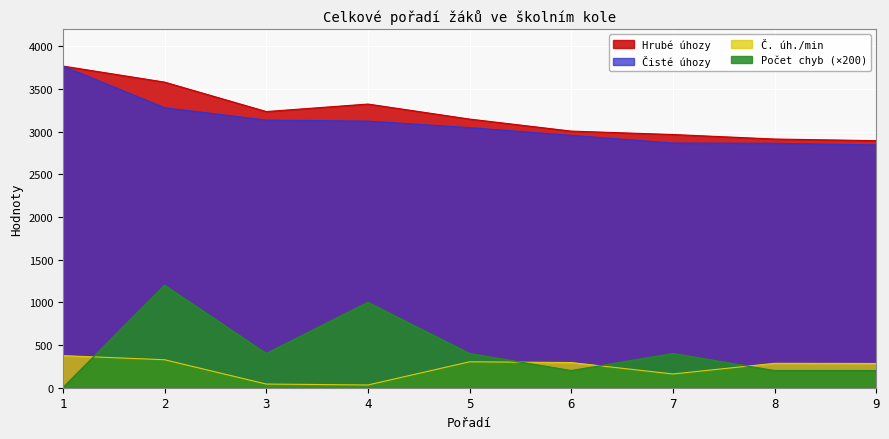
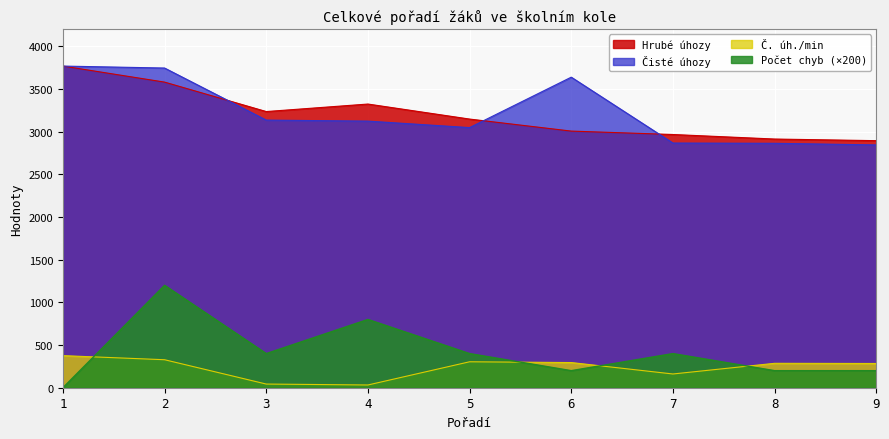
  {
    "Hrubé úhozy": {
      "2": 3600,
      "3": 3200,
      "4": 3300,
      "5": 3100,
      "6": 3000,
      "7": 3000,
      "8": 2900,
      "9": 2900
    },
    "Čisté úhozy": {
-     "2": 3300,
+     "2": 3700,
      "3": 3100,
      "4": 3100,
      "5": 3000,
-     "6": 3000,
+     "6": 3600,
      "7": 2900,
      "8": 2900,
      "9": 2800
    },
    "Č. úh./min": {
      "1": 400,
      "2": 300,
      "3": 0,
      "4": 0,
      "5": 300,
      "6": 300,
      "7": 200,
      "8": 300,
      "9": 300
    },
    "Počet chyb (×200)": {
      "1": 0,
      "2": 1200,
      "3": 400,
-     "4": 1000,
+     "4": 800,
      "5": 400,
      "6": 200,
      "7": 400,
      "8": 200,
      "9": 200
    }
  }
